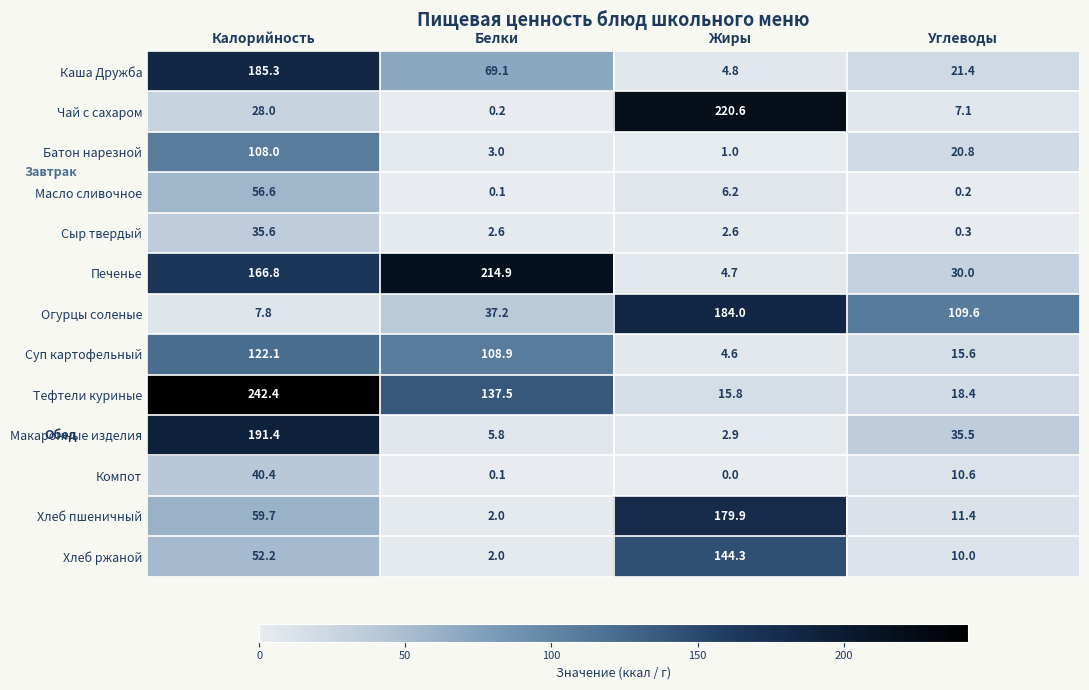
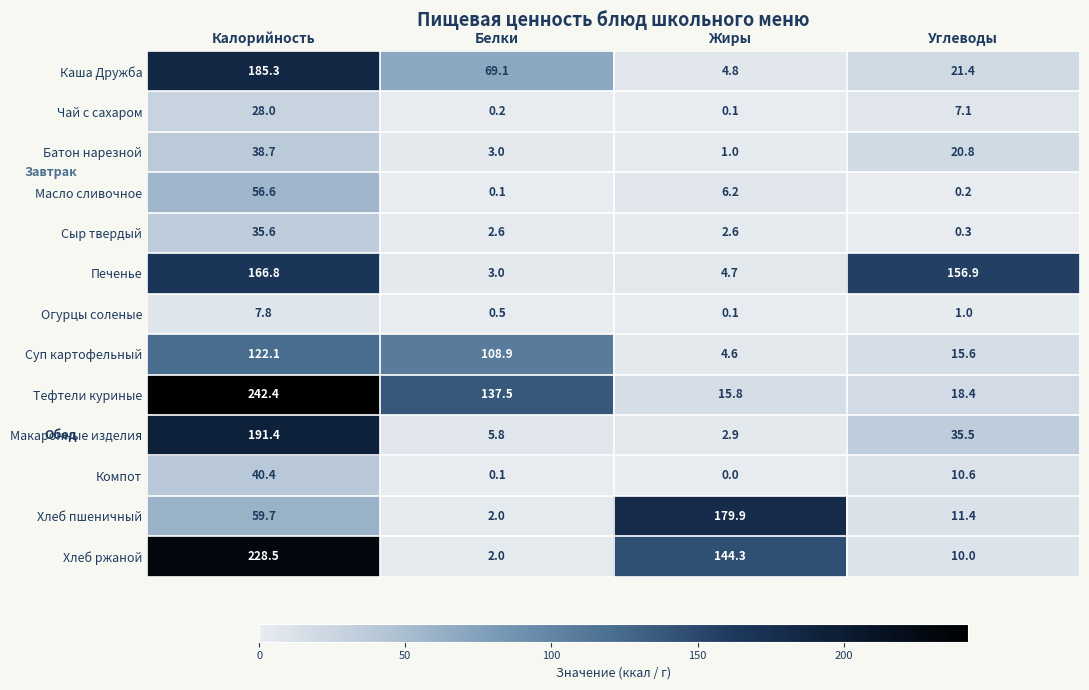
  {
    "Каша Дружба": {
      "Калорийность": 185.3,
      "Белки": 69.1,
      "Жиры": 4.8,
      "Углеводы": 21.4
    },
    "Чай с сахаром": {
      "Калорийность": 28.0,
      "Белки": 0.2,
-     "Жиры": 220.6,
+     "Жиры": 0.1,
      "Углеводы": 7.1
    },
    "Батон нарезной": {
-     "Калорийность": 108.0,
+     "Калорийность": 38.7,
      "Белки": 3.0,
      "Жиры": 1.0,
      "Углеводы": 20.8
    },
    "Масло сливочное": {
      "Калорийность": 56.6,
      "Белки": 0.1,
      "Жиры": 6.2,
      "Углеводы": 0.2
    },
    "Сыр твердый": {
      "Калорийность": 35.6,
      "Белки": 2.6,
      "Жиры": 2.6,
      "Углеводы": 0.3
    },
    "Печенье": {
      "Калорийность": 166.8,
-     "Белки": 214.9,
+     "Белки": 3.0,
      "Жиры": 4.7,
-     "Углеводы": 30.0
+     "Углеводы": 156.9
    },
    "Огурцы соленые": {
      "Калорийность": 7.8,
-     "Белки": 37.2,
-     "Жиры": 184.0,
-     "Углеводы": 109.6
+     "Белки": 0.5,
+     "Жиры": 0.1,
+     "Углеводы": 1.0
    },
    "Суп картофельный": {
      "Калорийность": 122.1,
      "Белки": 108.9,
      "Жиры": 4.6,
      "Углеводы": 15.6
    },
    "Тефтели куриные": {
      "Калорийность": 242.4,
      "Белки": 137.5,
      "Жиры": 15.8,
      "Углеводы": 18.4
    },
    "Макаронные изделия": {
      "Калорийность": 191.4,
      "Белки": 5.8,
      "Жиры": 2.9,
      "Углеводы": 35.5
    },
    "Компот": {
      "Калорийность": 40.4,
      "Белки": 0.1,
      "Жиры": 0.0,
      "Углеводы": 10.6
    },
    "Хлеб пшеничный": {
      "Калорийность": 59.7,
      "Белки": 2.0,
      "Жиры": 179.9,
      "Углеводы": 11.4
    },
    "Хлеб ржаной": {
-     "Калорийность": 52.2,
+     "Калорийность": 228.5,
      "Белки": 2.0,
      "Жиры": 144.3,
      "Углеводы": 10.0
    }
  }
